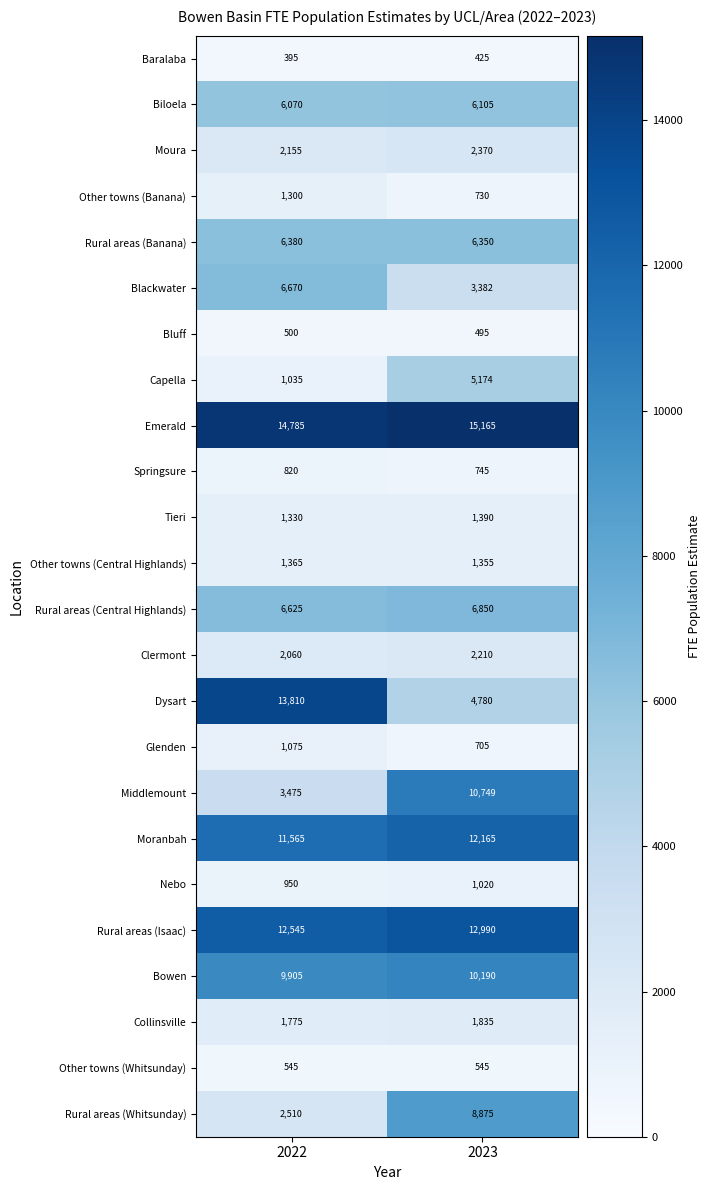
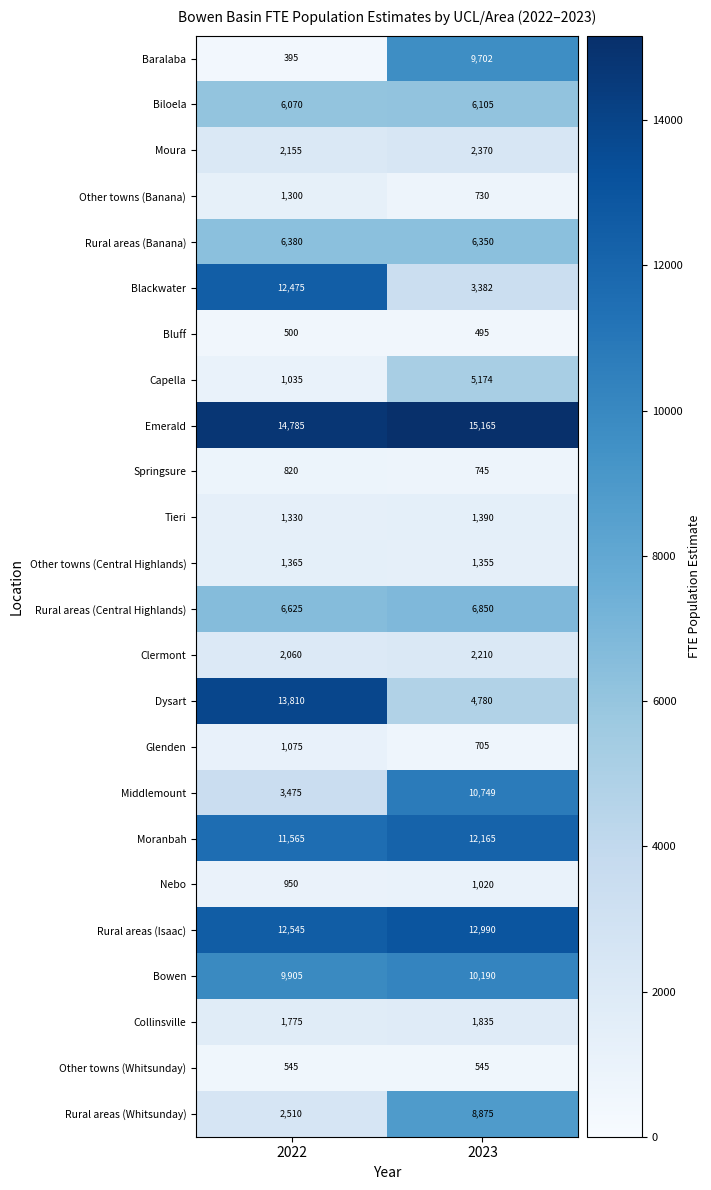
  {
    "Baralaba": {
      "2022": "395",
-     "2023": "425"
+     "2023": "9,702"
    },
    "Biloela": {
      "2022": "6,070",
      "2023": "6,105"
    },
    "Moura": {
      "2022": "2,155",
      "2023": "2,370"
    },
    "Other towns (Banana)": {
      "2022": "1,300",
      "2023": "730"
    },
    "Rural areas (Banana)": {
      "2022": "6,380",
      "2023": "6,350"
    },
    "Blackwater": {
-     "2022": "6,670",
+     "2022": "12,475",
      "2023": "3,382"
    },
    "Bluff": {
      "2022": "500",
      "2023": "495"
    },
    "Capella": {
      "2022": "1,035",
      "2023": "5,174"
    },
    "Emerald": {
      "2022": "14,785",
      "2023": "15,165"
    },
    "Springsure": {
      "2022": "820",
      "2023": "745"
    },
    "Tieri": {
      "2022": "1,330",
      "2023": "1,390"
    },
    "Other towns (Central Highlands)": {
      "2022": "1,365",
      "2023": "1,355"
    },
    "Rural areas (Central Highlands)": {
      "2022": "6,625",
      "2023": "6,850"
    },
    "Clermont": {
      "2022": "2,060",
      "2023": "2,210"
    },
    "Dysart": {
      "2022": "13,810",
      "2023": "4,780"
    },
    "Glenden": {
      "2022": "1,075",
      "2023": "705"
    },
    "Middlemount": {
      "2022": "3,475",
      "2023": "10,749"
    },
    "Moranbah": {
      "2022": "11,565",
      "2023": "12,165"
    },
    "Nebo": {
      "2022": "950",
      "2023": "1,020"
    },
    "Rural areas (Isaac)": {
      "2022": "12,545",
      "2023": "12,990"
    },
    "Bowen": {
      "2022": "9,905",
      "2023": "10,190"
    },
    "Collinsville": {
      "2022": "1,775",
      "2023": "1,835"
    },
    "Other towns (Whitsunday)": {
      "2022": "545",
      "2023": "545"
    },
    "Rural areas (Whitsunday)": {
      "2022": "2,510",
      "2023": "8,875"
    }
  }
